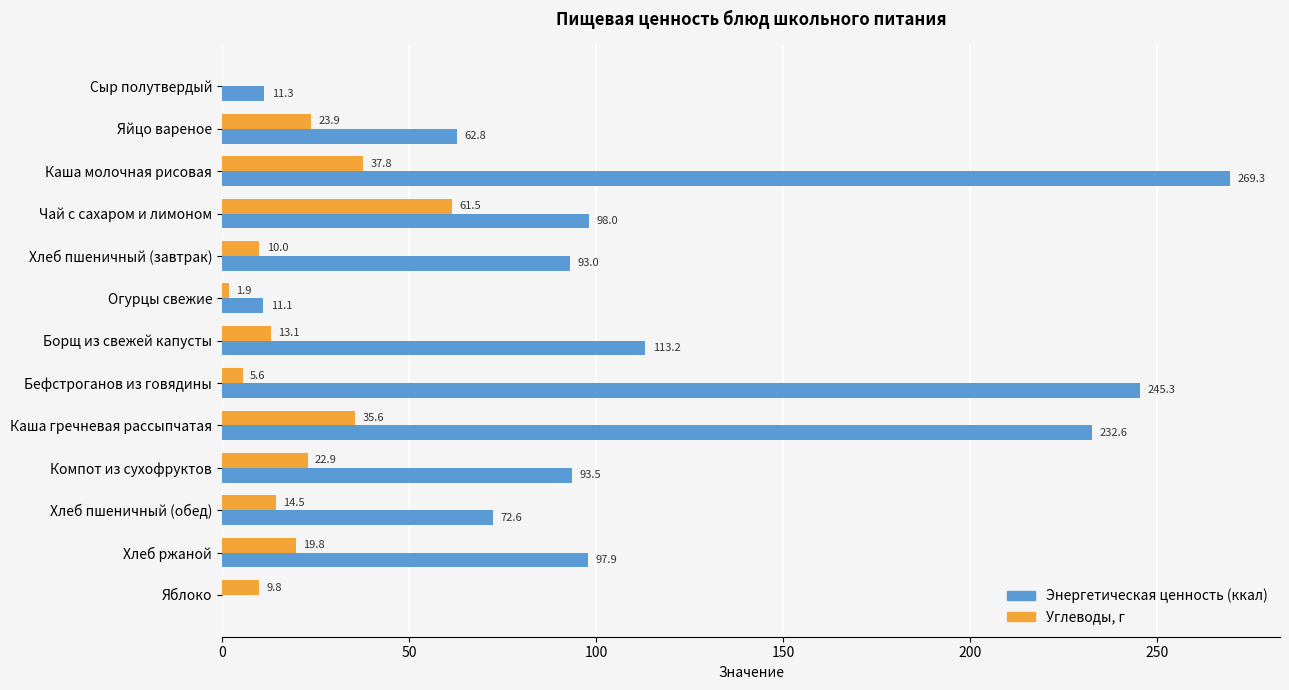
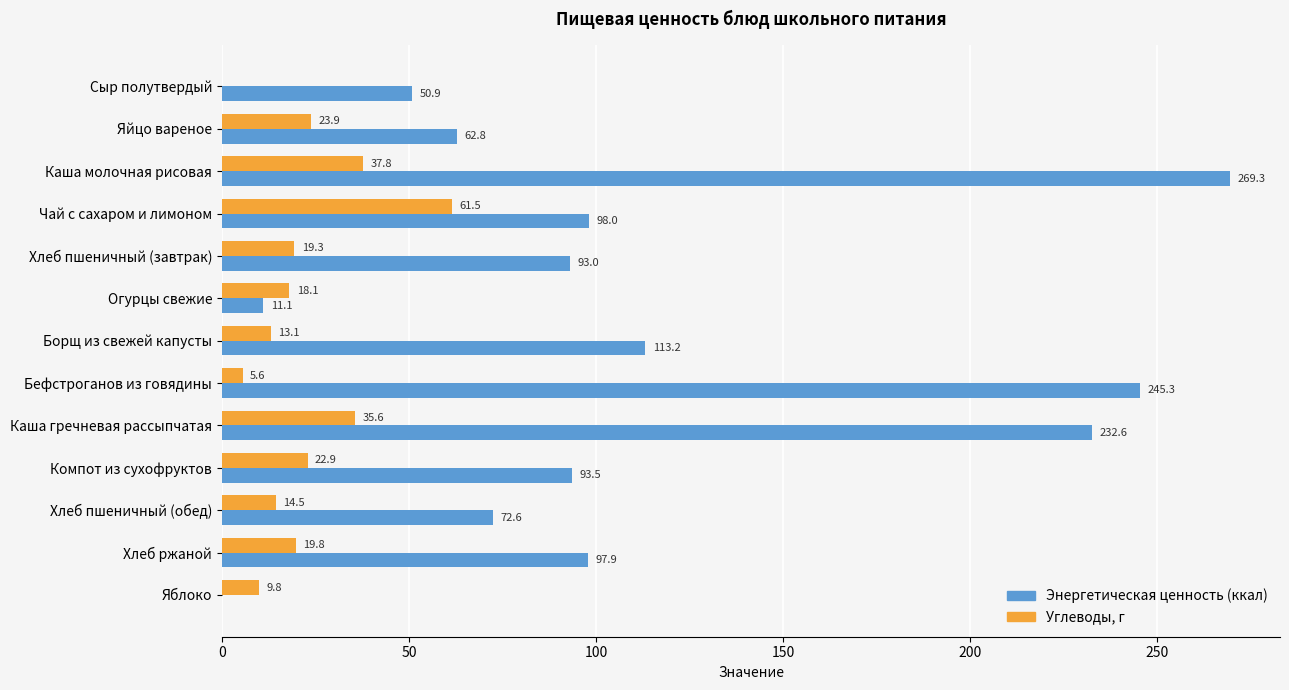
  {
    "Энергетическая ценность (ккал)": {
-     "Сыр полутвердый": 11.3,
+     "Сыр полутвердый": 50.9,
      "Яйцо вареное": 62.8,
      "Каша молочная рисовая": 269.3,
      "Чай с сахаром и лимоном": 98.0,
      "Хлеб пшеничный (завтрак)": 93.0,
      "Огурцы свежие": 11.1,
      "Борщ из свежей капусты": 113.2,
      "Бефстроганов из говядины": 245.3,
      "Каша гречневая рассыпчатая": 232.6,
      "Компот из сухофруктов": 93.5,
      "Хлеб пшеничный (обед)": 72.6,
      "Хлеб ржаной": 97.9
    },
    "Углеводы, г": {
      "Яйцо вареное": 23.9,
      "Каша молочная рисовая": 37.8,
      "Чай с сахаром и лимоном": 61.5,
-     "Хлеб пшеничный (завтрак)": 10.0,
-     "Огурцы свежие": 1.9,
+     "Хлеб пшеничный (завтрак)": 19.3,
+     "Огурцы свежие": 18.1,
      "Борщ из свежей капусты": 13.1,
      "Бефстроганов из говядины": 5.6,
      "Каша гречневая рассыпчатая": 35.6,
      "Компот из сухофруктов": 22.9,
      "Хлеб пшеничный (обед)": 14.5,
      "Хлеб ржаной": 19.8,
      "Яблоко": 9.8
    }
  }
